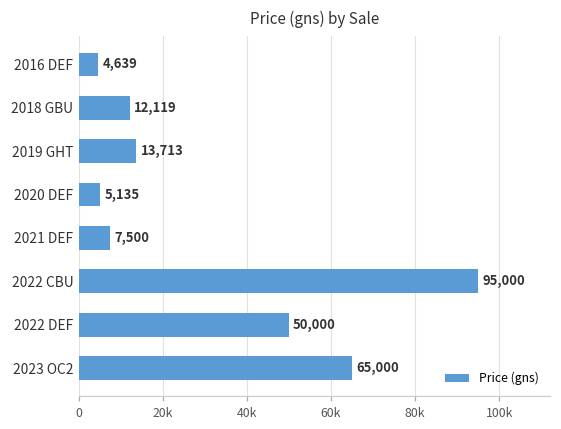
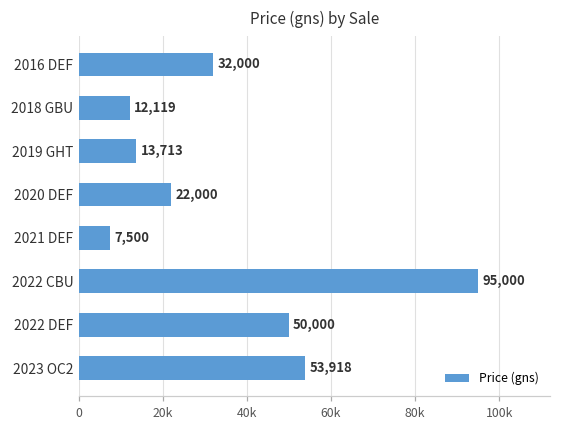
  {
-   "2016 DEF": "4,639",
+   "2016 DEF": "32,000",
    "2018 GBU": "12,119",
    "2019 GHT": "13,713",
-   "2020 DEF": "5,135",
+   "2020 DEF": "22,000",
    "2021 DEF": "7,500",
    "2022 CBU": "95,000",
    "2022 DEF": "50,000",
-   "2023 OC2": "65,000"
+   "2023 OC2": "53,918"
  }
